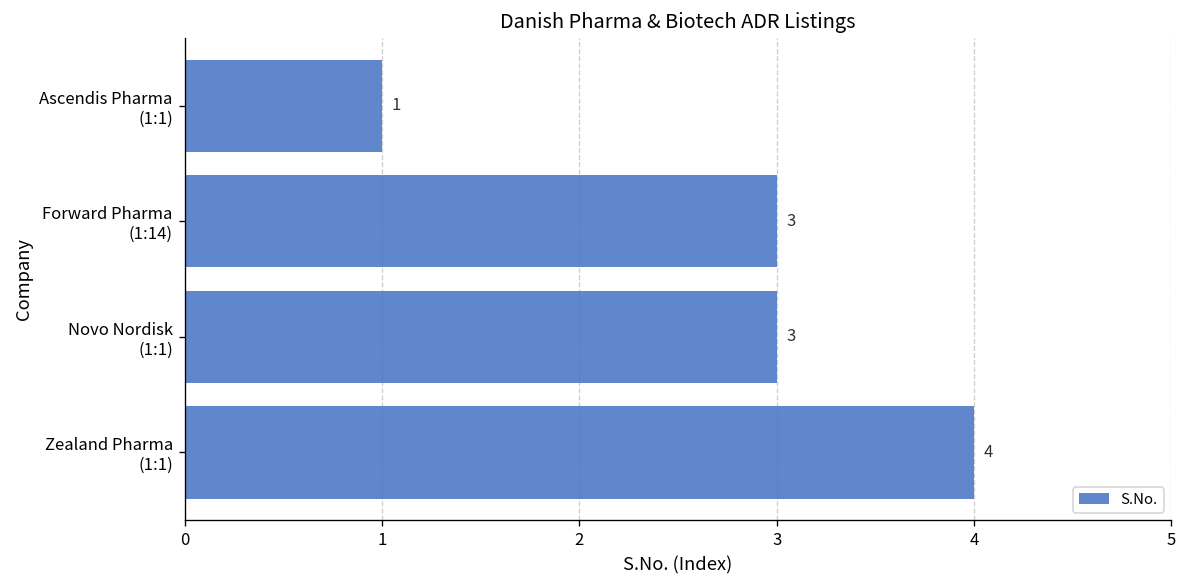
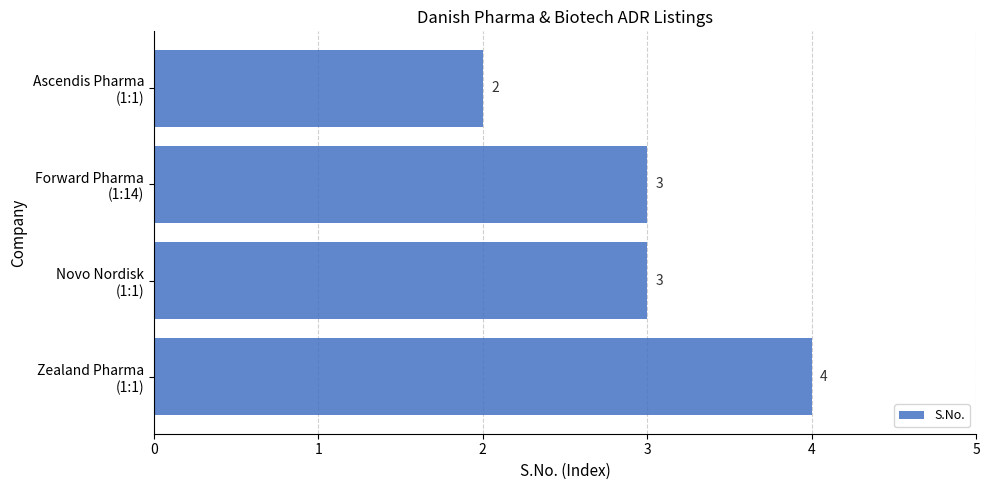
  {
-   "Ascendis Pharma (1:1)": 1,
+   "Ascendis Pharma (1:1)": 2,
    "Forward Pharma (1:14)": 3,
    "Novo Nordisk (1:1)": 3,
    "Zealand Pharma (1:1)": 4
  }
